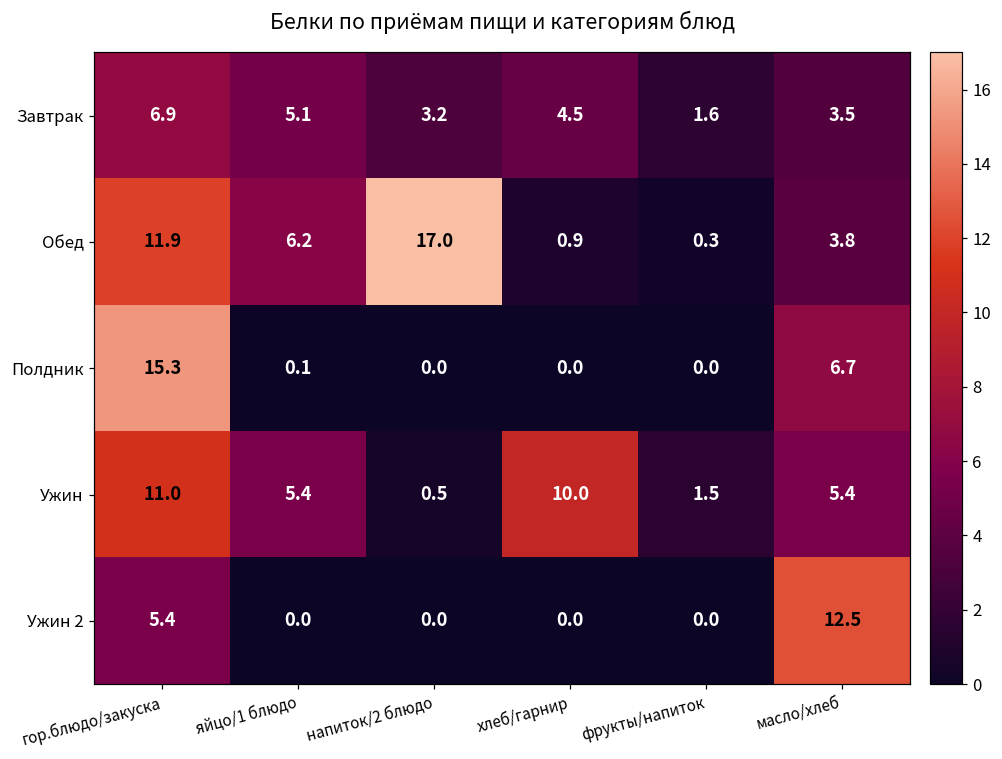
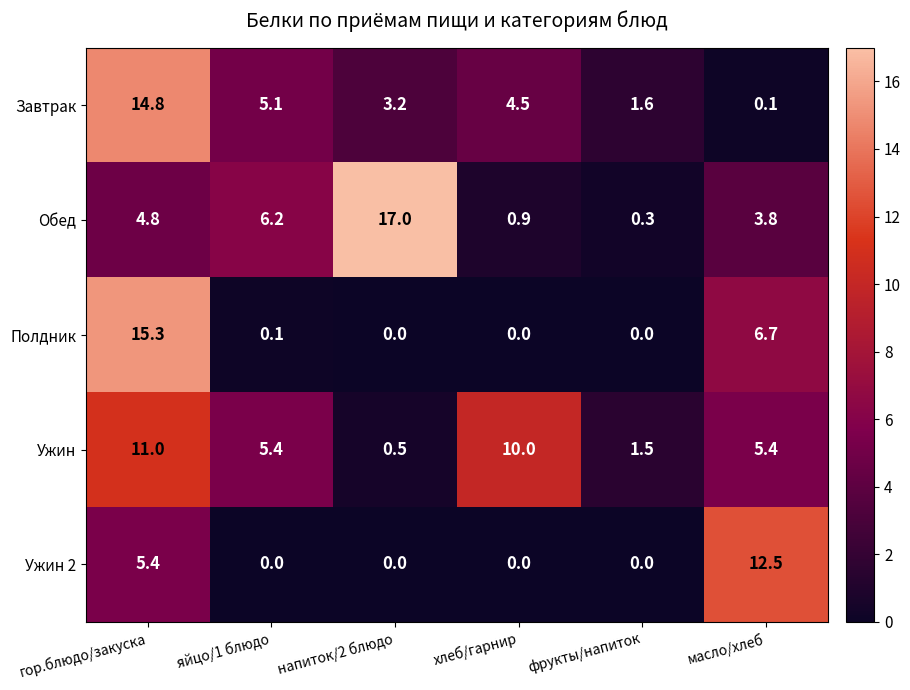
  {
    "Завтрак": {
-     "гор.блюдо/закуска": 6.9,
+     "гор.блюдо/закуска": 14.8,
      "яйцо/1 блюдо": 5.1,
      "напиток/2 блюдо": 3.2,
      "хлеб/гарнир": 4.5,
      "фрукты/напиток": 1.6,
-     "масло/хлеб": 3.5
+     "масло/хлеб": 0.1
    },
    "Обед": {
-     "гор.блюдо/закуска": 11.9,
+     "гор.блюдо/закуска": 4.8,
      "яйцо/1 блюдо": 6.2,
      "напиток/2 блюдо": 17.0,
      "хлеб/гарнир": 0.9,
      "фрукты/напиток": 0.3,
      "масло/хлеб": 3.8
    },
    "Полдник": {
      "гор.блюдо/закуска": 15.3,
      "яйцо/1 блюдо": 0.1,
      "напиток/2 блюдо": 0.0,
      "хлеб/гарнир": 0.0,
      "фрукты/напиток": 0.0,
      "масло/хлеб": 6.7
    },
    "Ужин": {
      "гор.блюдо/закуска": 11.0,
      "яйцо/1 блюдо": 5.4,
      "напиток/2 блюдо": 0.5,
      "хлеб/гарнир": 10.0,
      "фрукты/напиток": 1.5,
      "масло/хлеб": 5.4
    },
    "Ужин 2": {
      "гор.блюдо/закуска": 5.4,
      "яйцо/1 блюдо": 0.0,
      "напиток/2 блюдо": 0.0,
      "хлеб/гарнир": 0.0,
      "фрукты/напиток": 0.0,
      "масло/хлеб": 12.5
    }
  }
